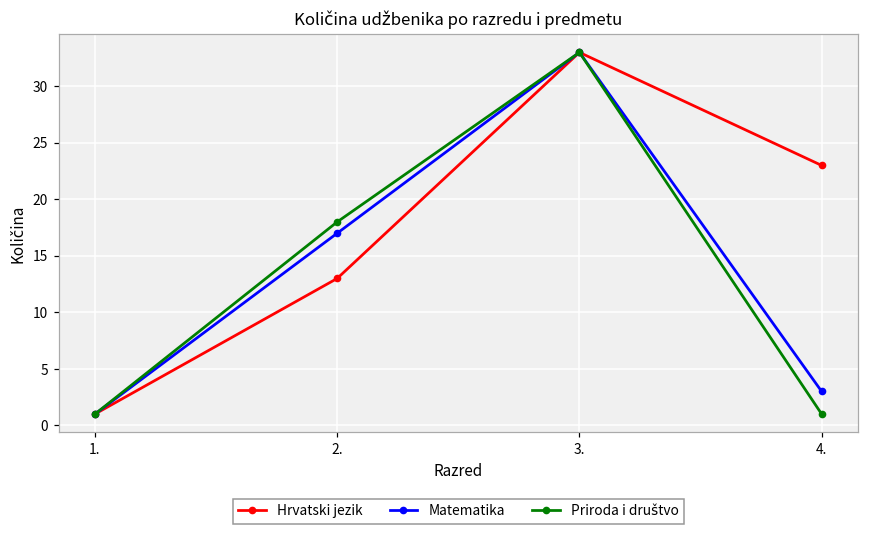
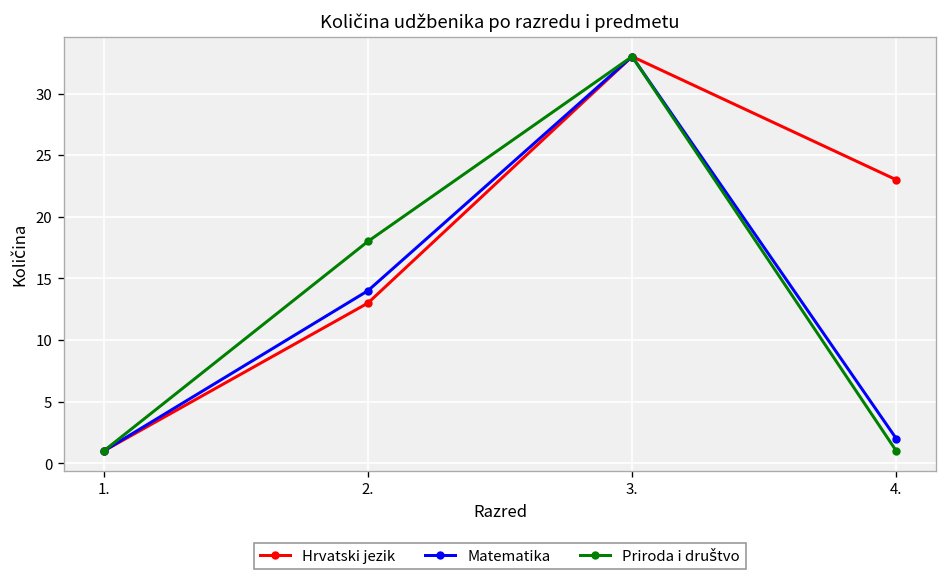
  {
    "Hrvatski jezik": {
      "2.": 13,
      "4.": 23
    },
    "Matematika": {
-     "2.": 17,
-     "4.": 3
+     "2.": 14,
+     "4.": 2
    },
    "Priroda i društvo": {
      "2.": 18,
      "4.": 1
    }
  }
